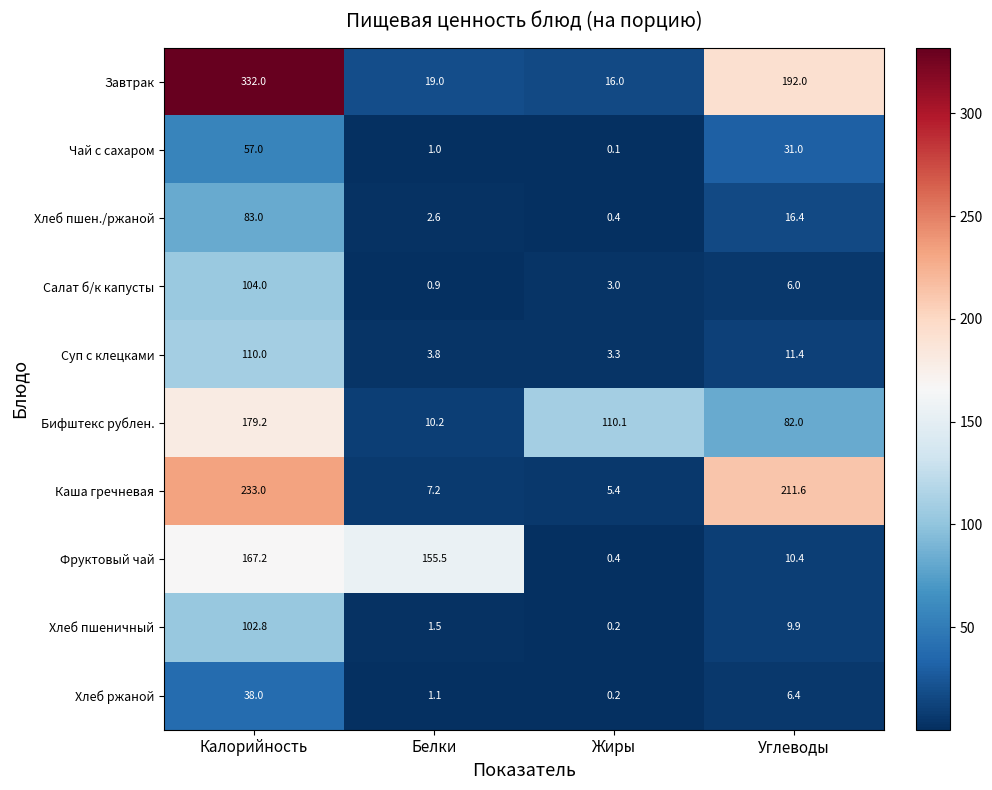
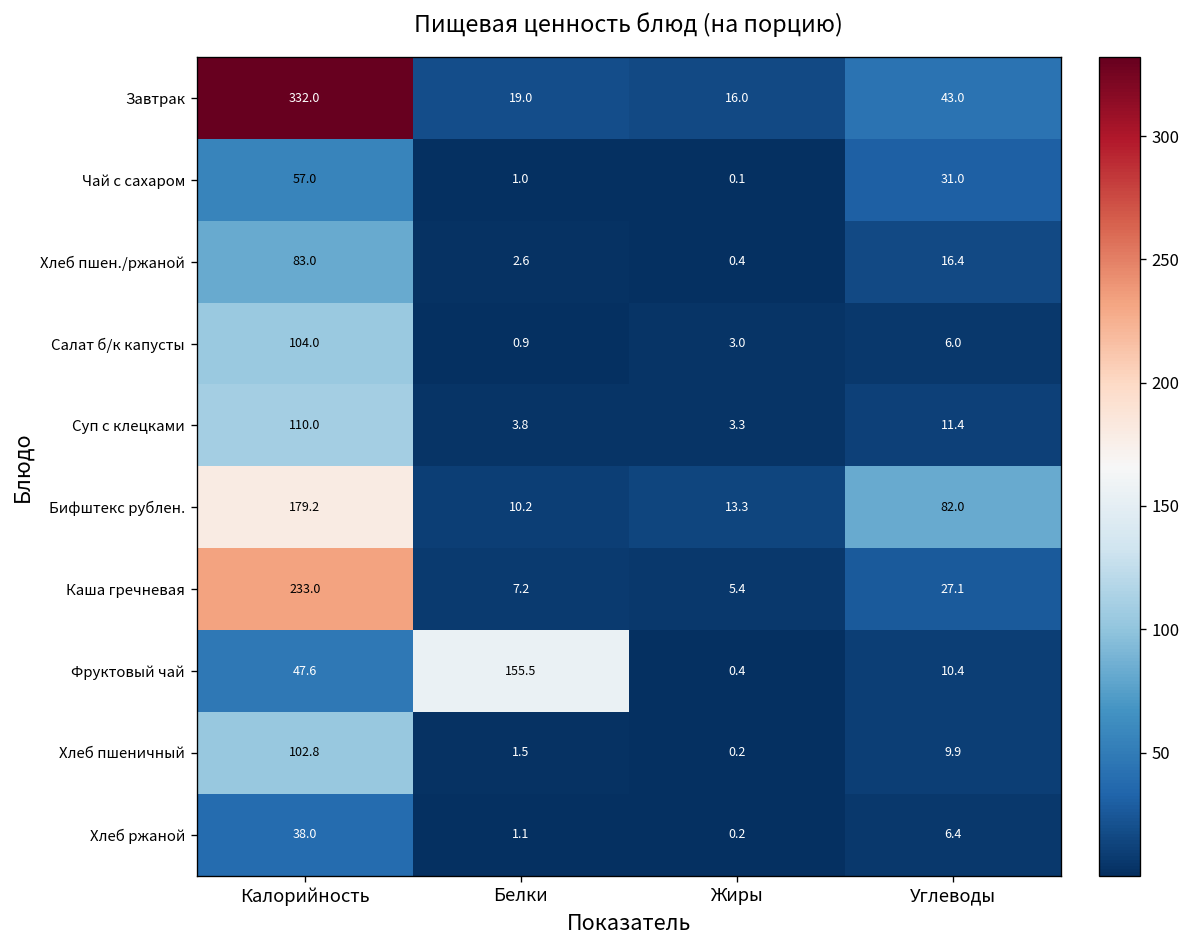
  {
    "Завтрак": {
      "Калорийность": 332.0,
      "Белки": 19.0,
      "Жиры": 16.0,
-     "Углеводы": 192.0
+     "Углеводы": 43.0
    },
    "Чай с сахаром": {
      "Калорийность": 57.0,
      "Белки": 1.0,
      "Жиры": 0.1,
      "Углеводы": 31.0
    },
    "Хлеб пшен./ржаной": {
      "Калорийность": 83.0,
      "Белки": 2.6,
      "Жиры": 0.4,
      "Углеводы": 16.4
    },
    "Салат б/к капусты": {
      "Калорийность": 104.0,
      "Белки": 0.9,
      "Жиры": 3.0,
      "Углеводы": 6.0
    },
    "Суп с клецками": {
      "Калорийность": 110.0,
      "Белки": 3.8,
      "Жиры": 3.3,
      "Углеводы": 11.4
    },
    "Бифштекс рублен.": {
      "Калорийность": 179.2,
      "Белки": 10.2,
-     "Жиры": 110.1,
+     "Жиры": 13.3,
      "Углеводы": 82.0
    },
    "Каша гречневая": {
      "Калорийность": 233.0,
      "Белки": 7.2,
      "Жиры": 5.4,
-     "Углеводы": 211.6
+     "Углеводы": 27.1
    },
    "Фруктовый чай": {
-     "Калорийность": 167.2,
+     "Калорийность": 47.6,
      "Белки": 155.5,
      "Жиры": 0.4,
      "Углеводы": 10.4
    },
    "Хлеб пшеничный": {
      "Калорийность": 102.8,
      "Белки": 1.5,
      "Жиры": 0.2,
      "Углеводы": 9.9
    },
    "Хлеб ржаной": {
      "Калорийность": 38.0,
      "Белки": 1.1,
      "Жиры": 0.2,
      "Углеводы": 6.4
    }
  }
